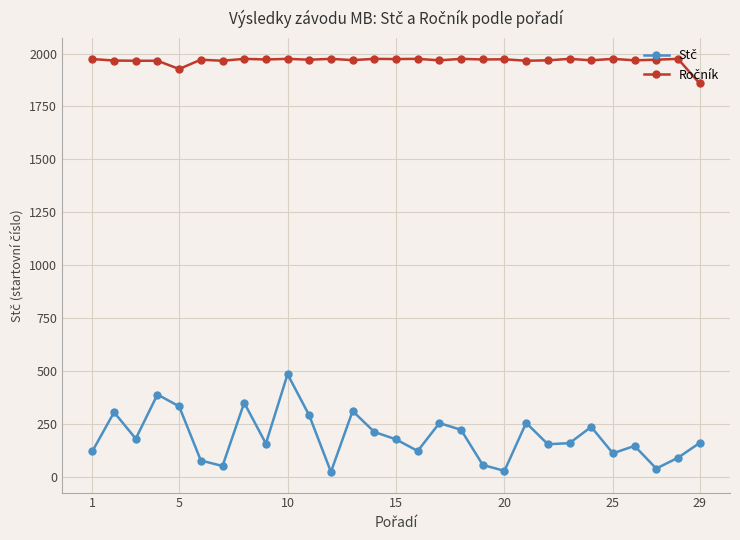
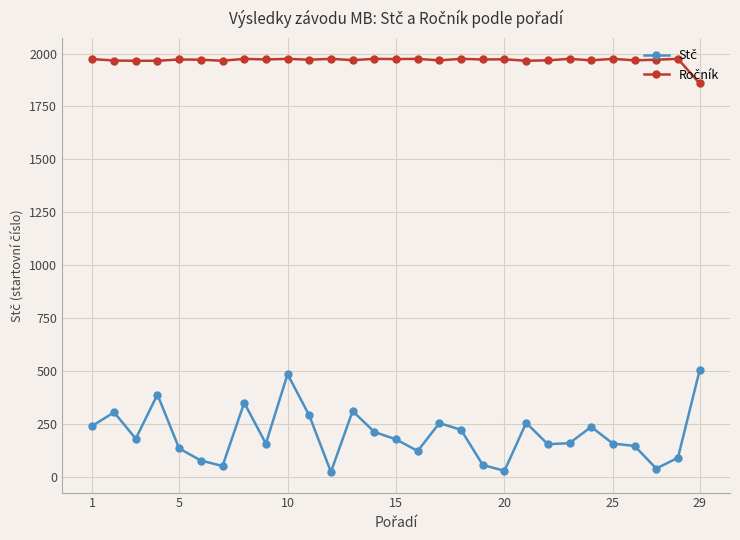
  {
    "Stč": {
-     "1": 120,
-     "5": 330,
+     "1": 240,
+     "5": 130,
      "10": 480,
      "15": 180,
      "20": 30,
-     "25": 110,
-     "29": 160
+     "25": 160,
+     "29": 500
    },
    "Ročník": {
      "1": 1970,
-     "5": 1930,
+     "5": 1970,
      "10": 1980,
      "15": 1970,
      "20": 1970,
      "25": 1980,
      "29": 1860
    }
  }
